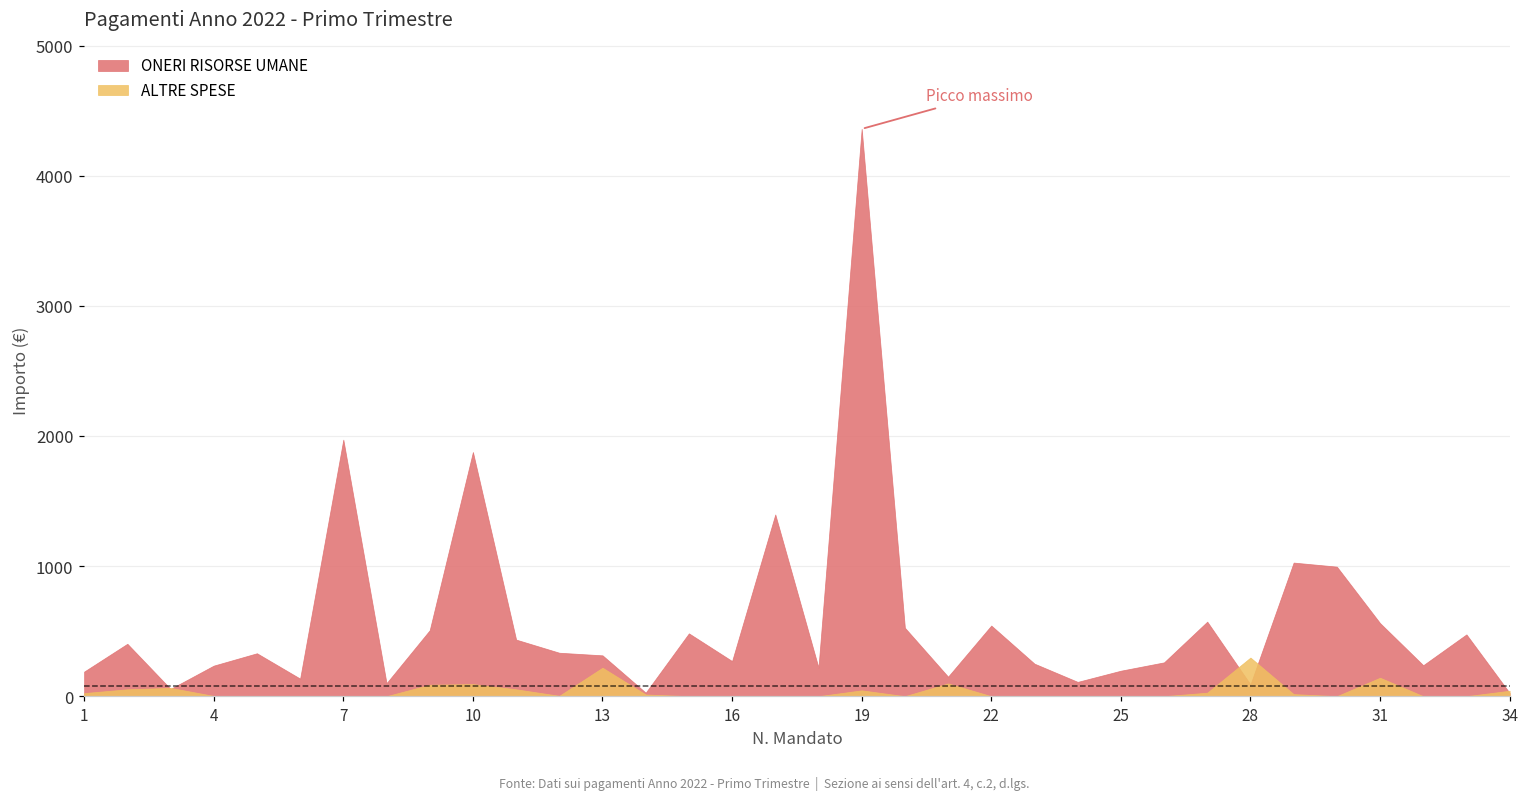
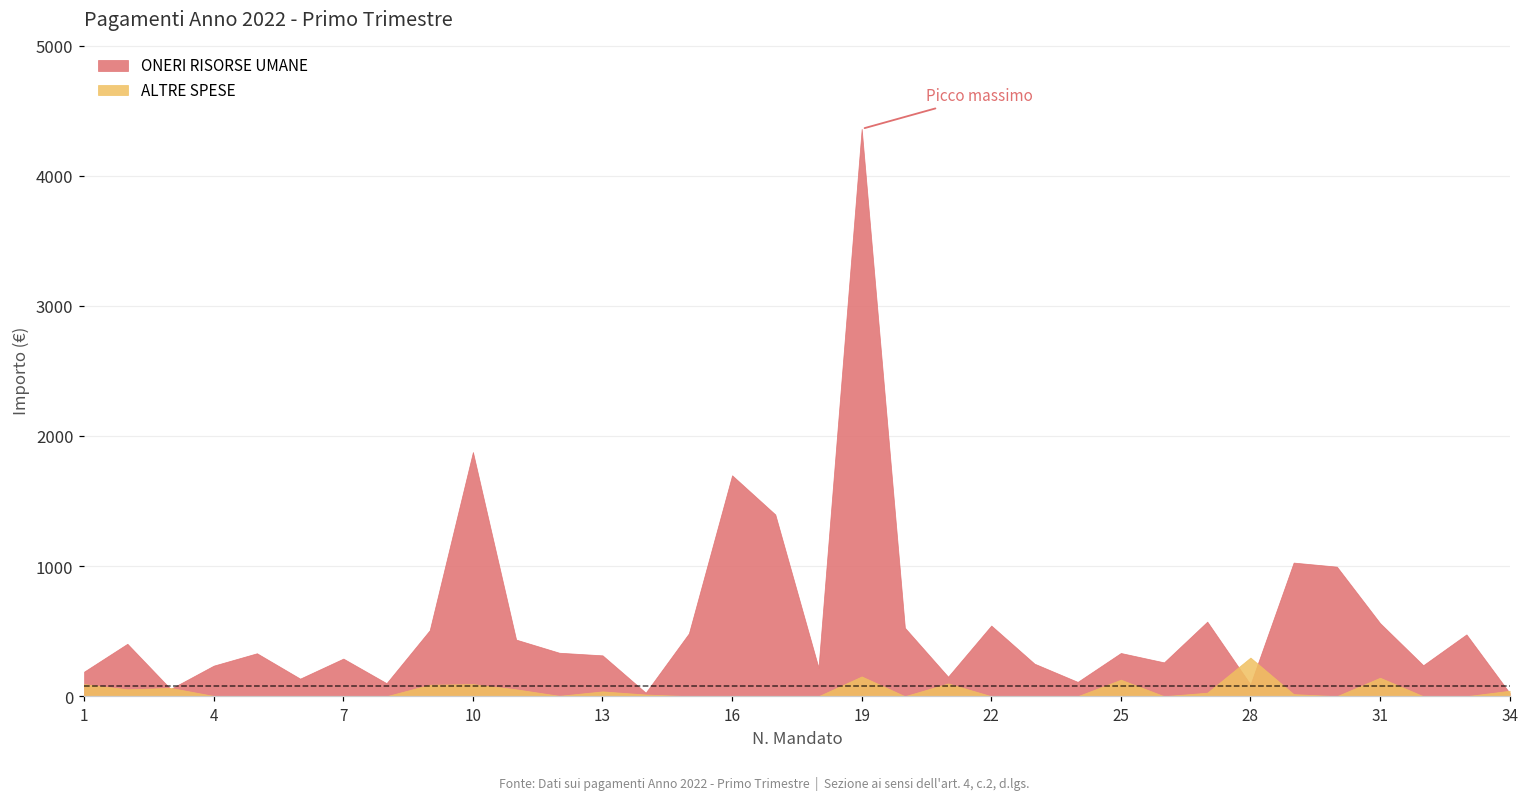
  {
    "ONERI RISORSE UMANE": {
      "1": 190,
      "4": 240,
-     "7": 1970,
+     "7": 290,
      "10": 1880,
      "13": 310,
-     "16": 270,
+     "16": 1700,
      "19": 4360,
      "22": 540,
-     "25": 200,
+     "25": 330,
      "28": 90,
      "31": 560
    },
    "ALTRE SPESE": {
-     "1": 20,
+     "1": 90,
      "7": 0,
      "10": 90,
-     "13": 220,
+     "13": 40,
      "16": 0,
-     "19": 50,
+     "19": 150,
      "22": 0,
-     "25": 0,
+     "25": 130,
      "28": 300,
      "31": 140
    }
  }
